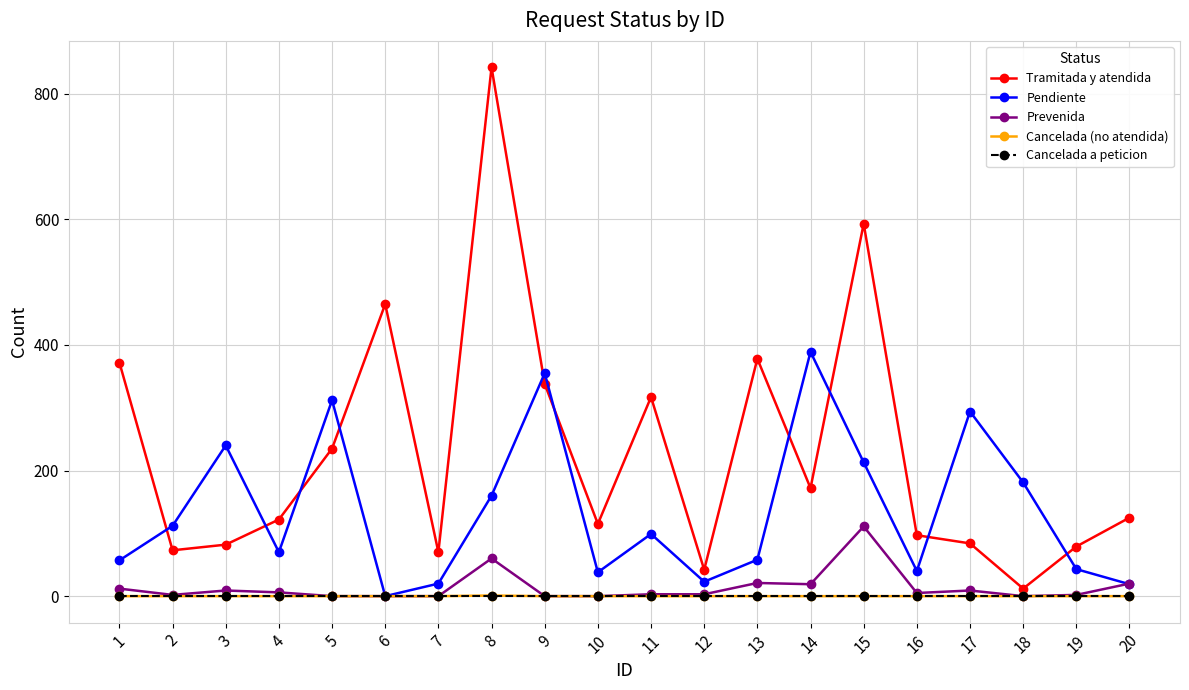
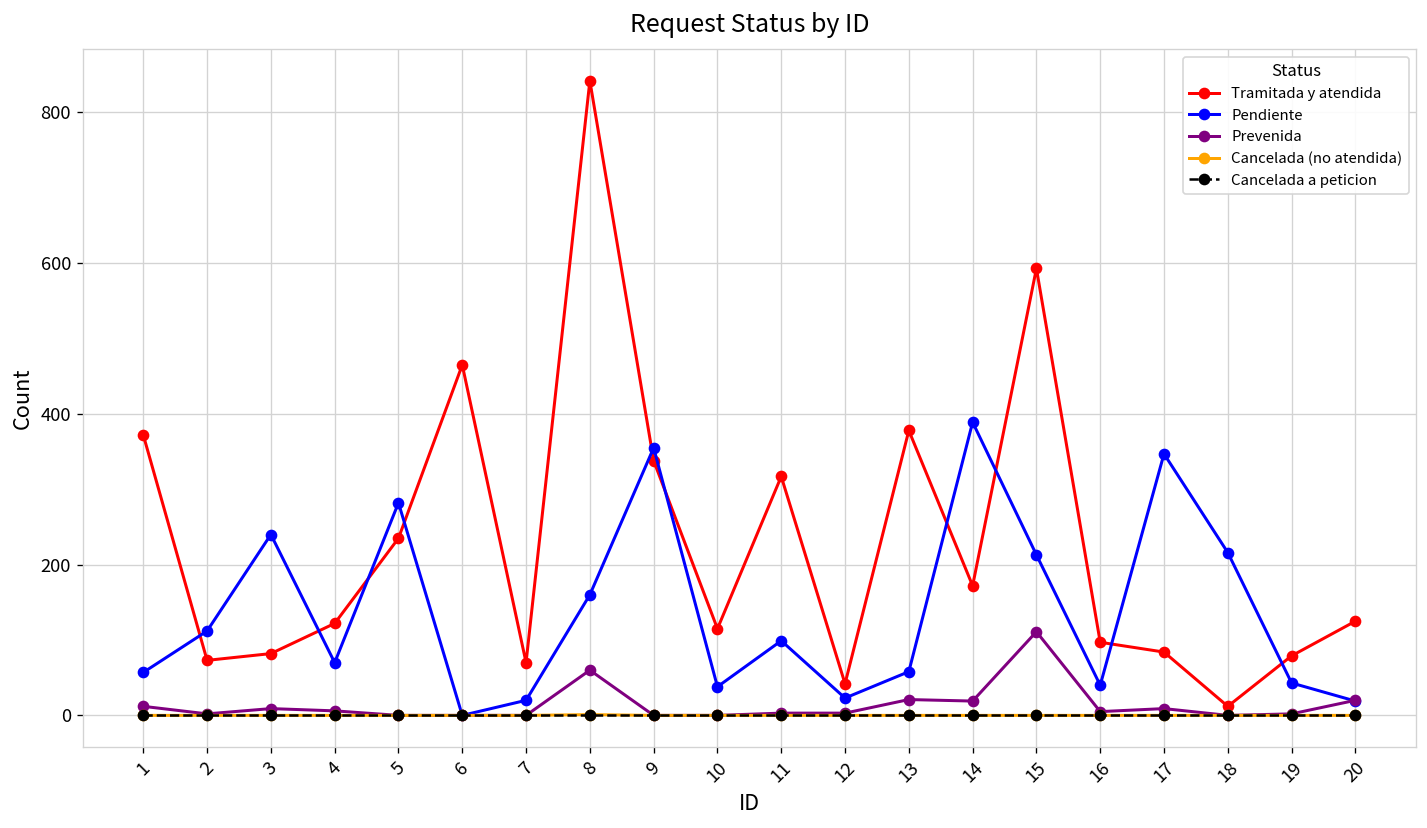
  {
    "Tramitada y atendida": {
      "1": 370,
      "2": 70,
      "3": 80,
      "4": 120,
      "5": 240,
      "6": 470,
      "7": 70,
      "8": 840,
      "9": 340,
      "10": 120,
      "11": 320,
      "12": 40,
      "13": 380,
      "14": 170,
      "15": 590,
      "16": 100,
      "17": 80,
      "18": 10,
      "19": 80,
      "20": 130
    },
    "Pendiente": {
      "1": 60,
      "2": 110,
      "3": 240,
      "4": 70,
-     "5": 310,
+     "5": 280,
      "7": 20,
      "8": 160,
      "9": 360,
      "10": 40,
      "11": 100,
      "12": 20,
      "13": 60,
      "14": 390,
      "15": 210,
      "16": 40,
-     "17": 290,
-     "18": 180,
+     "17": 350,
+     "18": 220,
      "19": 40
    },
    "Prevenida": {
      "1": 10,
      "3": 10,
      "4": 10,
      "8": 60,
      "13": 20,
      "14": 20,
      "15": 110,
      "16": 10,
      "17": 10
    },
    "Cancelada a peticion": {
      "1": 0,
      "3": 0,
      "4": 0,
      "8": 0,
      "13": 0,
      "14": 0,
      "15": 0,
      "16": 0,
      "17": 0,
      "20": 0
    }
  }
